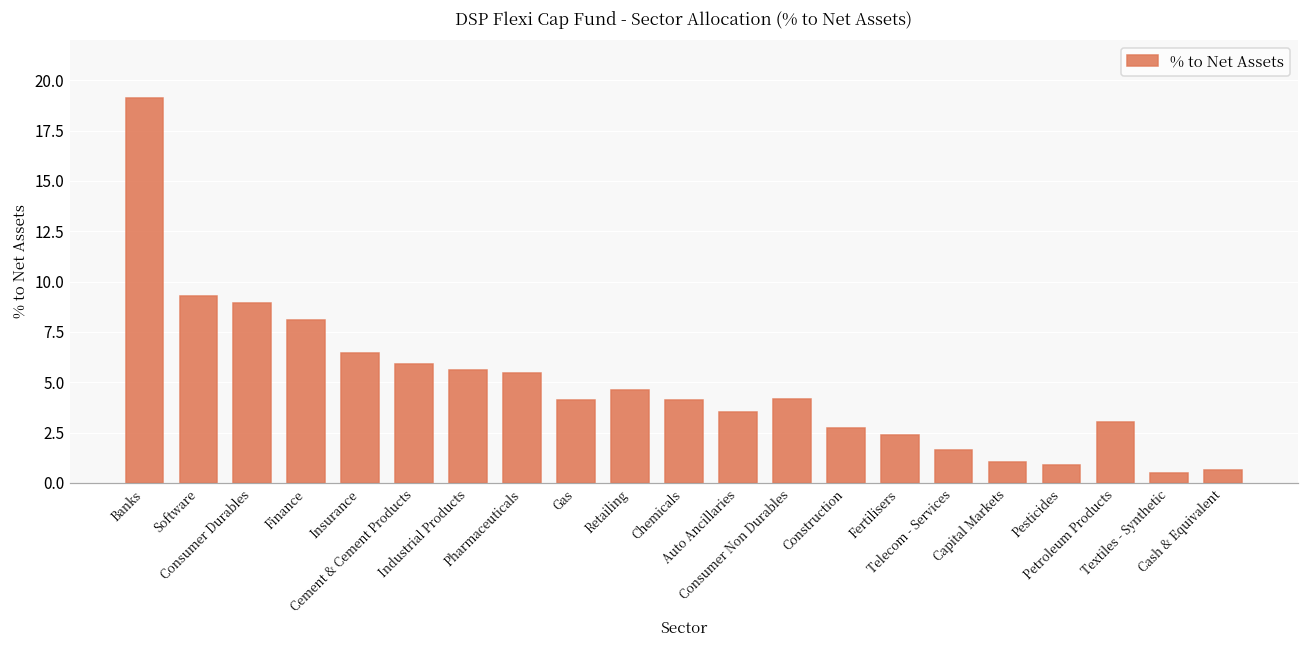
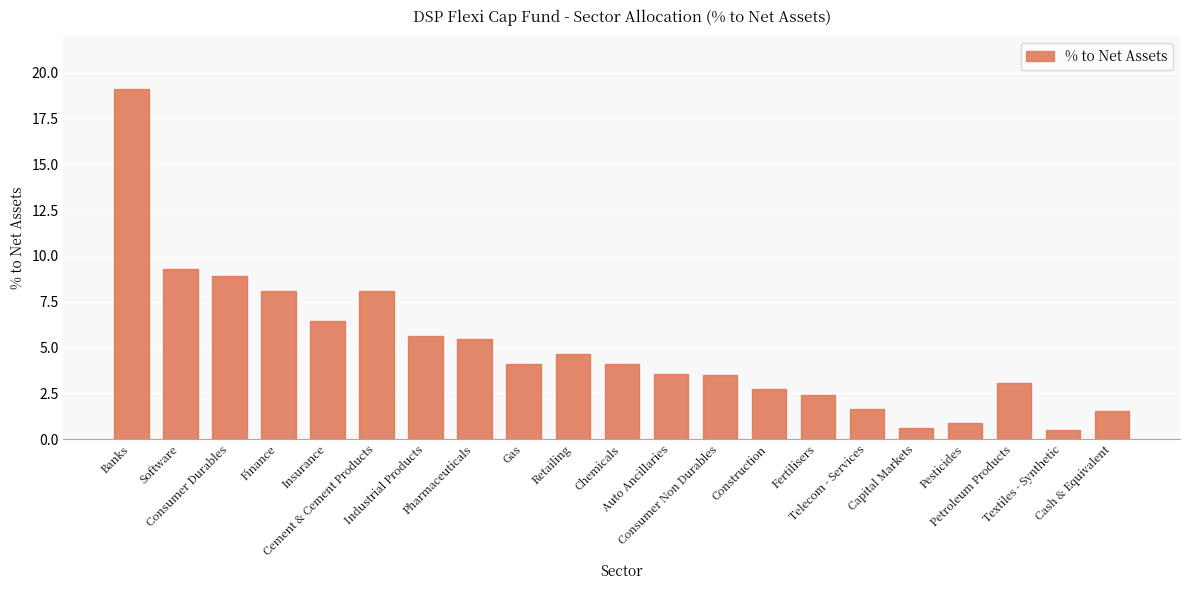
  {
    "Banks": 19.1,
    "Software": 9.3,
    "Consumer Durables": 8.9,
    "Finance": 8.1,
    "Insurance": 6.4,
-   "Cement & Cement Products": 5.9,
+   "Cement & Cement Products": 8.1,
    "Industrial Products": 5.6,
    "Pharmaceuticals": 5.5,
    "Gas": 4.1,
    "Retailing": 4.6,
    "Chemicals": 4.1,
    "Auto Ancillaries": 3.5,
-   "Consumer Non Durables": 4.2,
+   "Consumer Non Durables": 3.5,
    "Construction": 2.7,
    "Fertilisers": 2.4,
    "Telecom - Services": 1.6,
-   "Capital Markets": 1.1,
+   "Capital Markets": 0.6,
    "Pesticides": 0.9,
    "Petroleum Products": 3.1,
    "Textiles - Synthetic": 0.5,
-   "Cash & Equivalent": 0.7
+   "Cash & Equivalent": 1.5
  }
